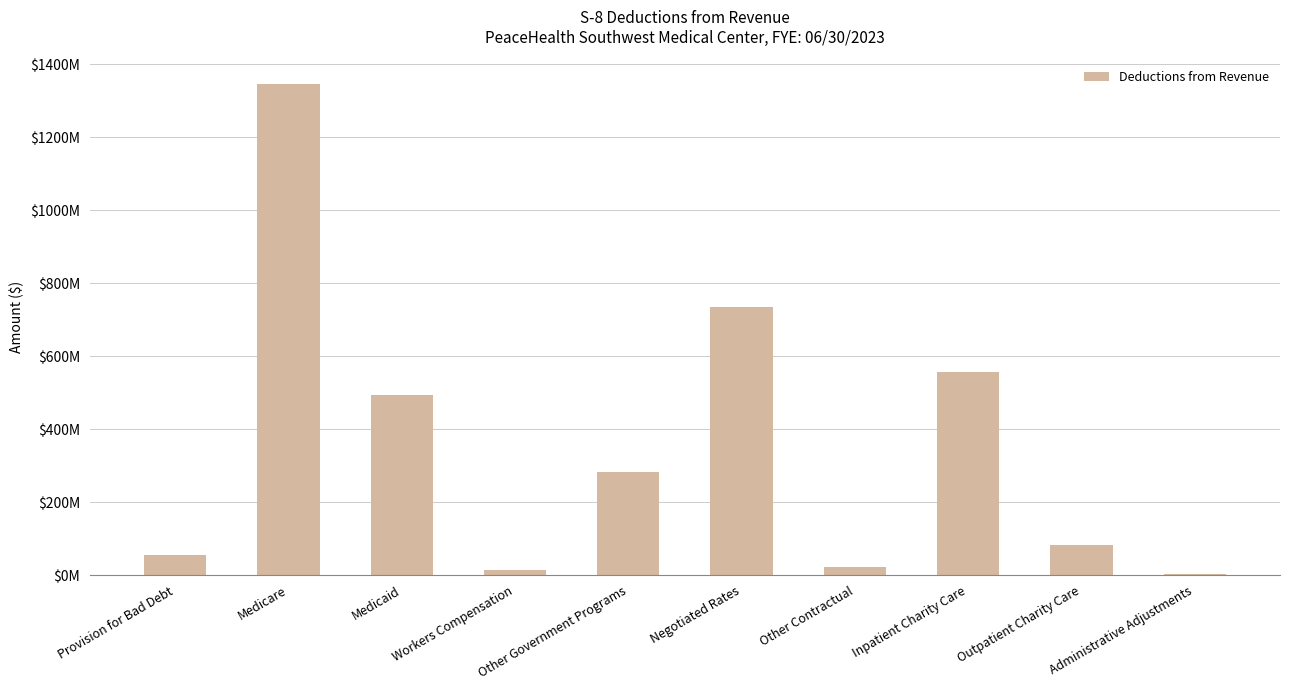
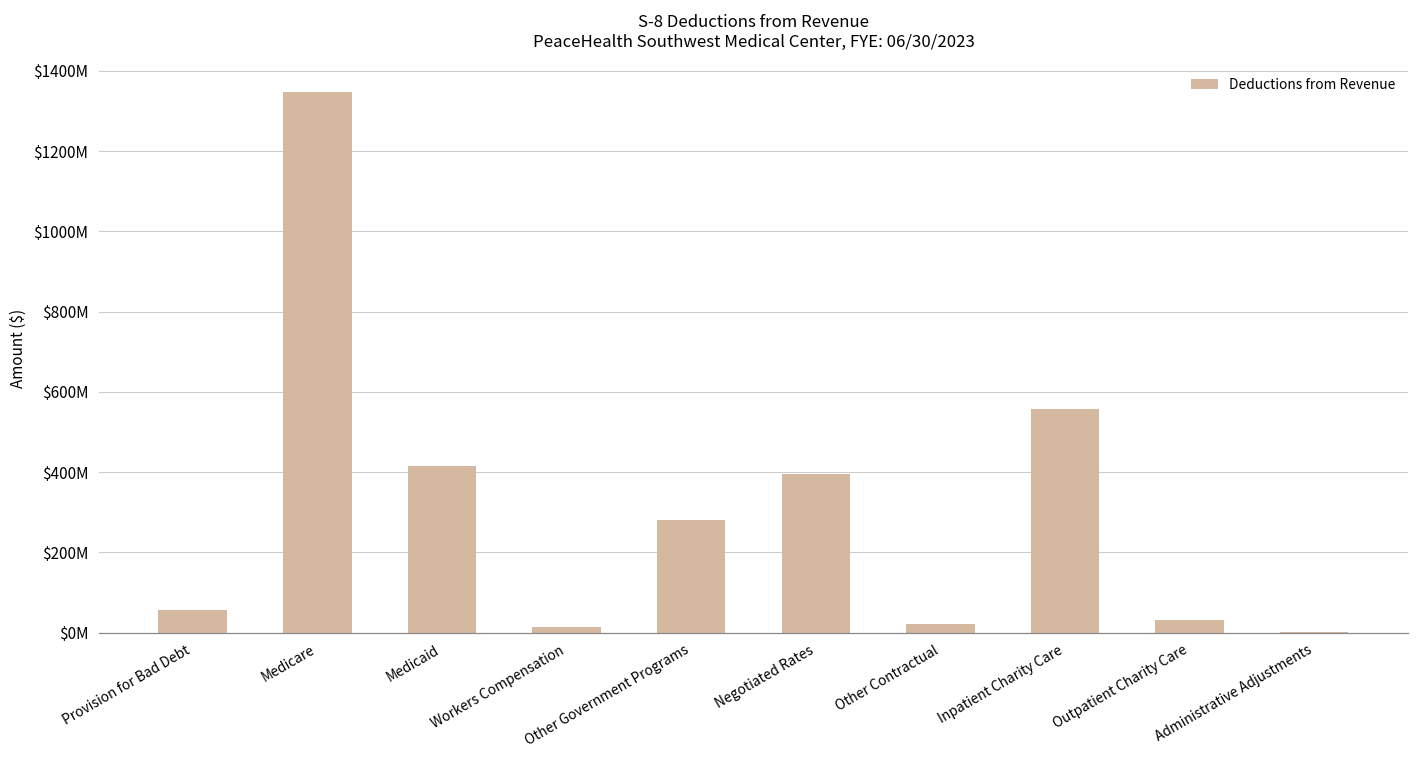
  {
    "Provision for Bad Debt": "$60000000",
    "Medicare": "$1350000000",
-   "Medicaid": "$490000000",
+   "Medicaid": "$420000000",
    "Workers Compensation": "$10000000",
    "Other Government Programs": "$280000000",
-   "Negotiated Rates": "$730000000",
+   "Negotiated Rates": "$390000000",
    "Other Contractual": "$20000000",
    "Inpatient Charity Care": "$560000000",
-   "Outpatient Charity Care": "$80000000"
+   "Outpatient Charity Care": "$30000000"
  }
